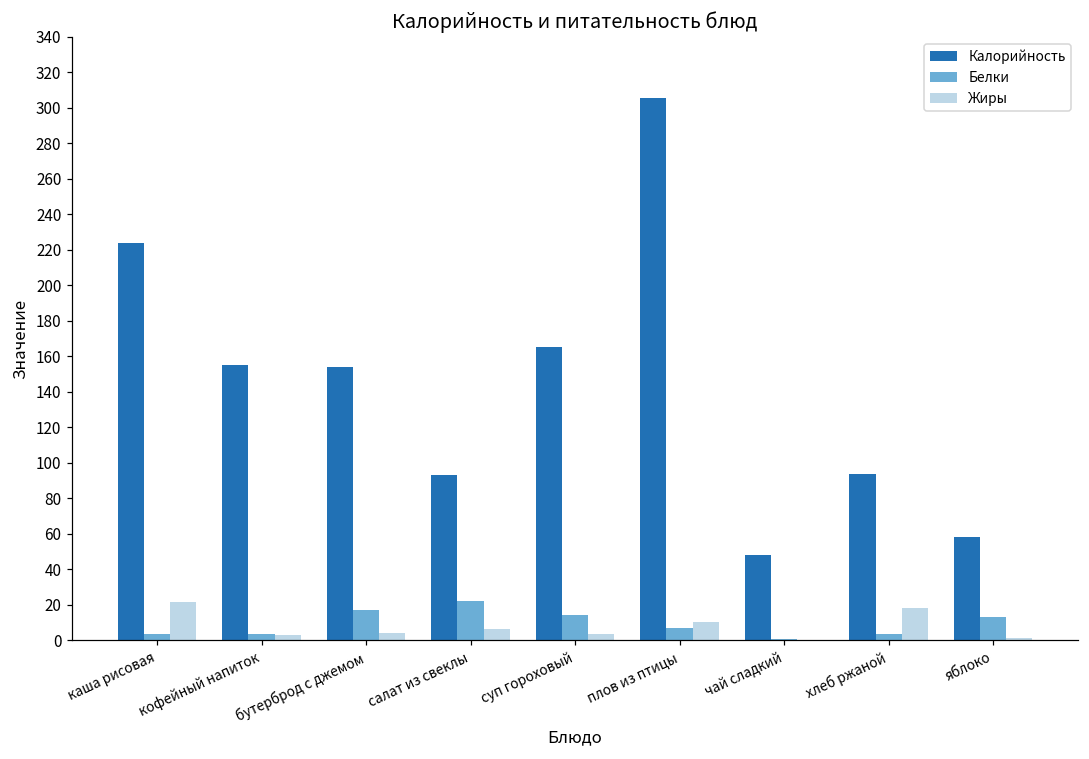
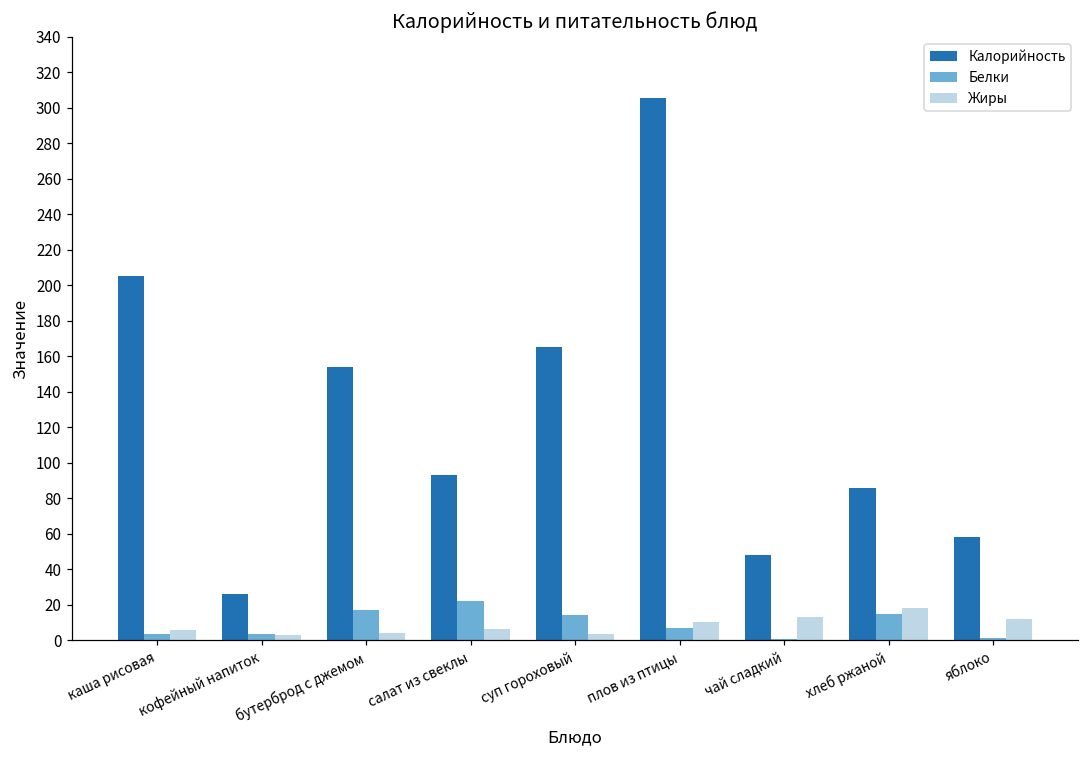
  {
    "Калорийность": {
-     "каша рисовая": 224,
-     "кофейный напиток": 155,
+     "каша рисовая": 205,
+     "кофейный напиток": 26,
      "бутерброд с джемом": 154,
      "салат из свеклы": 93,
      "суп гороховый": 165,
      "плов из птицы": 305,
      "чай сладкий": 48,
-     "хлеб ржаной": 94,
+     "хлеб ржаной": 86,
      "яблоко": 58
    },
    "Белки": {
      "каша рисовая": 3,
      "кофейный напиток": 4,
      "бутерброд с джемом": 17,
      "салат из свеклы": 22,
      "суп гороховый": 14,
      "плов из птицы": 7,
-     "хлеб ржаной": 3,
-     "яблоко": 13
+     "хлеб ржаной": 15,
+     "яблоко": 1
    },
    "Жиры": {
-     "каша рисовая": 22,
+     "каша рисовая": 6,
      "кофейный напиток": 3,
      "бутерброд с джемом": 4,
      "салат из свеклы": 6,
      "суп гороховый": 3,
      "плов из птицы": 10,
-     "чай сладкий": 0,
+     "чай сладкий": 13,
      "хлеб ржаной": 18,
-     "яблоко": 1
+     "яблоко": 12
    }
  }
